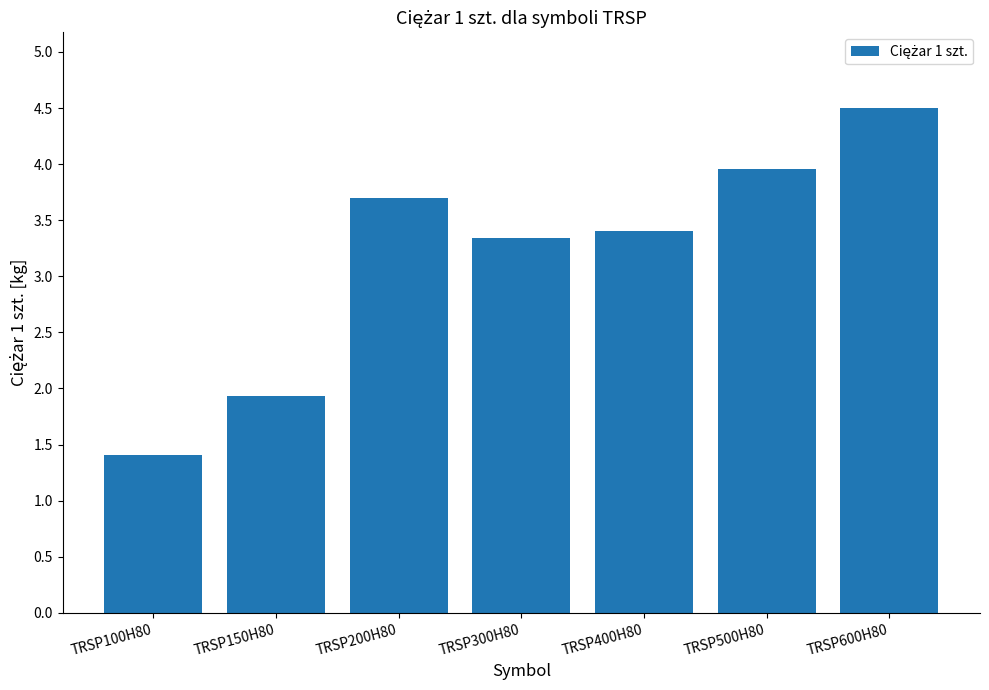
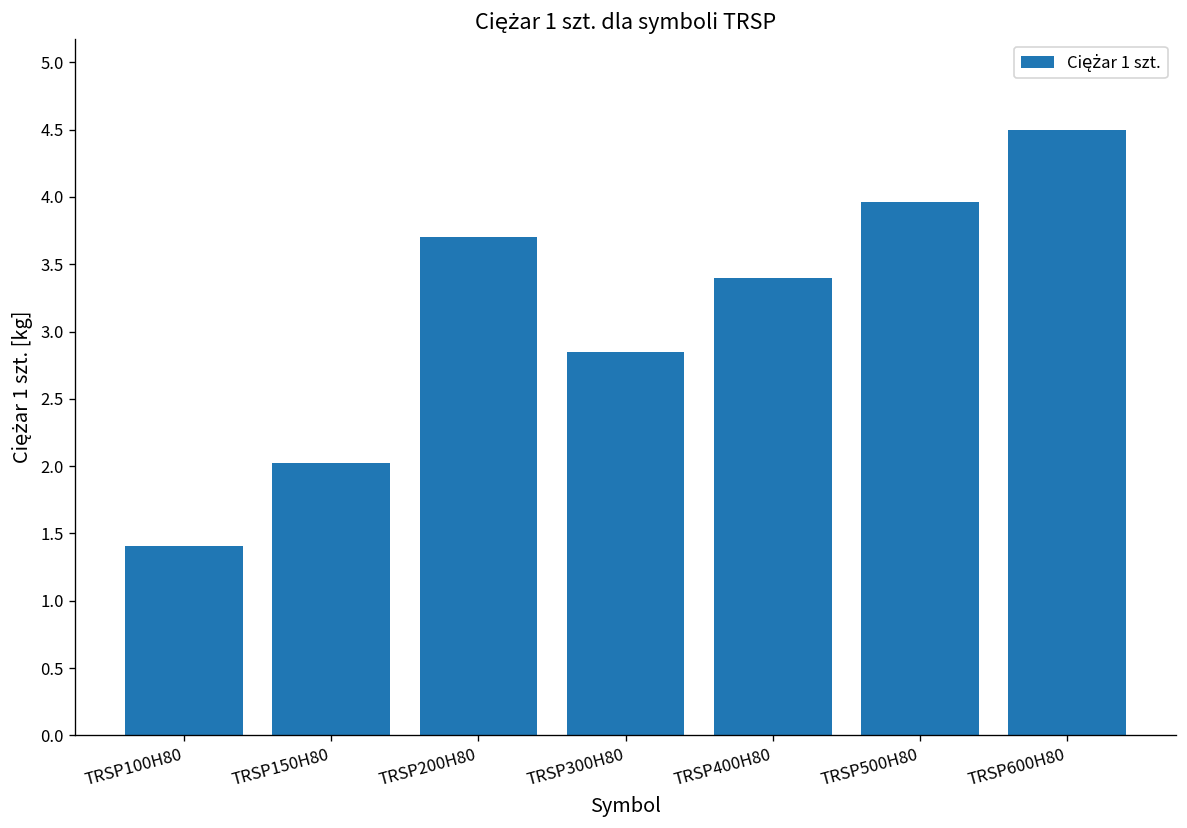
  {
    "TRSP100H80": 1.41,
-   "TRSP150H80": 1.93,
+   "TRSP150H80": 2.02,
    "TRSP200H80": 3.70,
-   "TRSP300H80": 3.34,
+   "TRSP300H80": 2.85,
    "TRSP400H80": 3.40,
    "TRSP500H80": 3.96,
    "TRSP600H80": 4.50
  }
